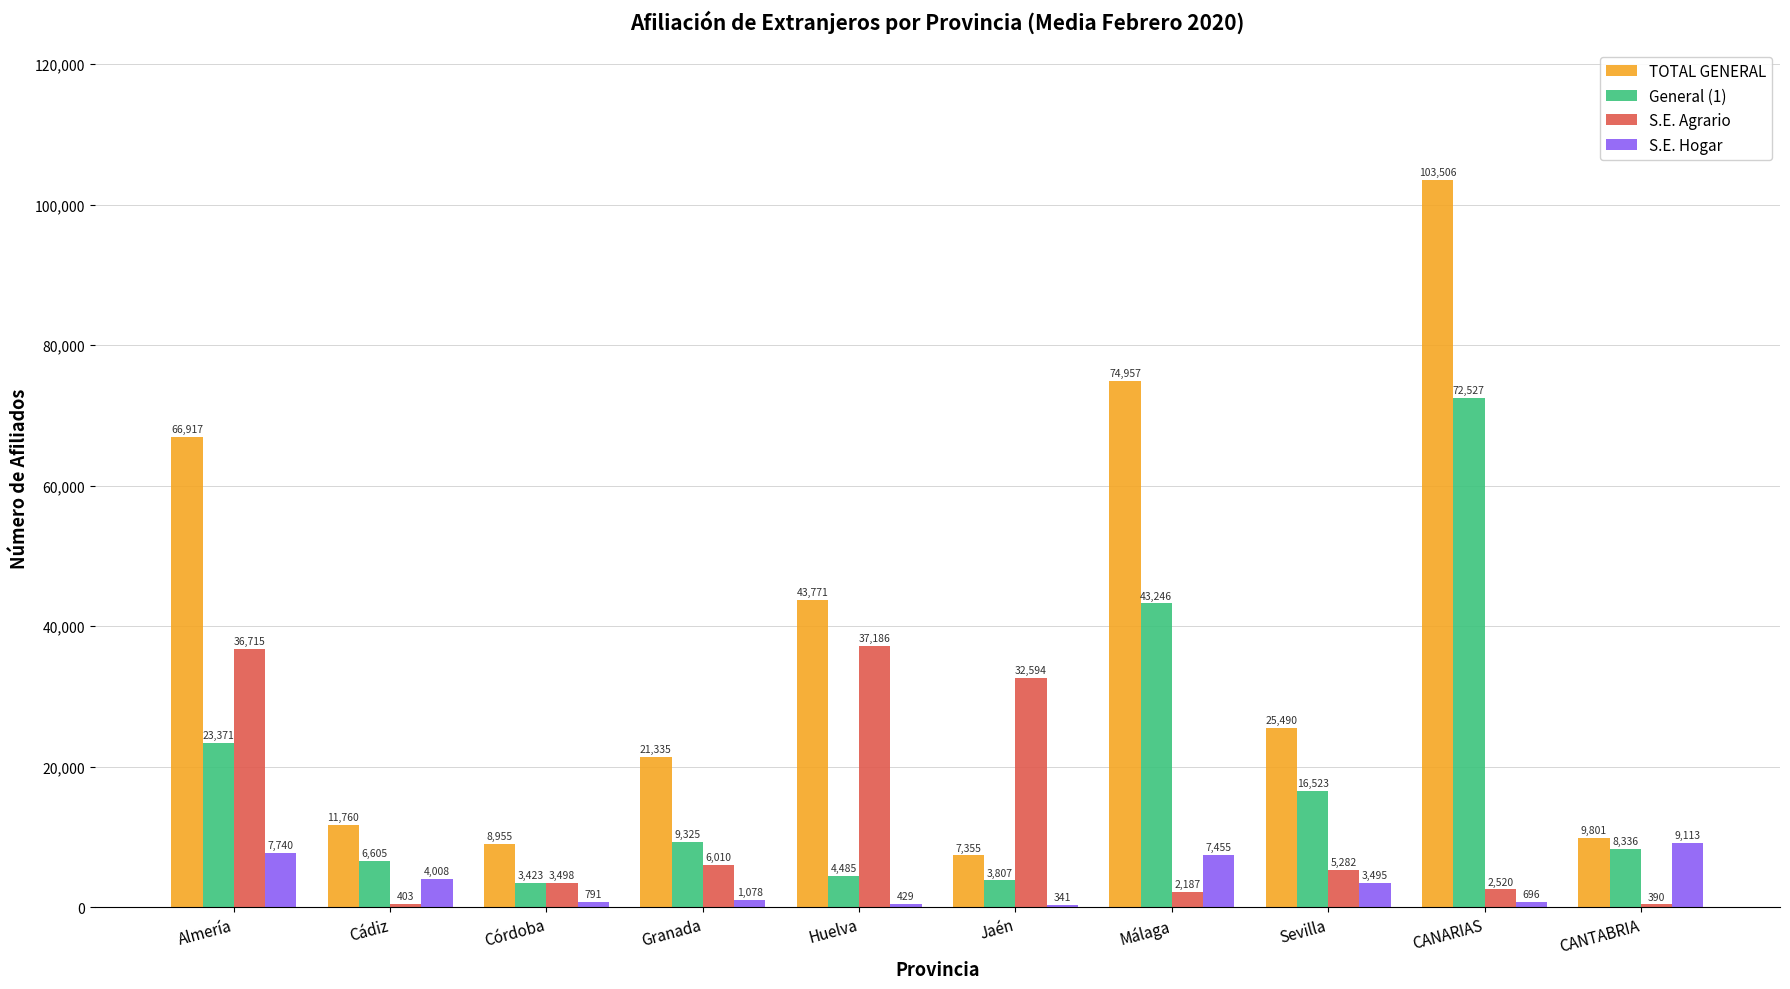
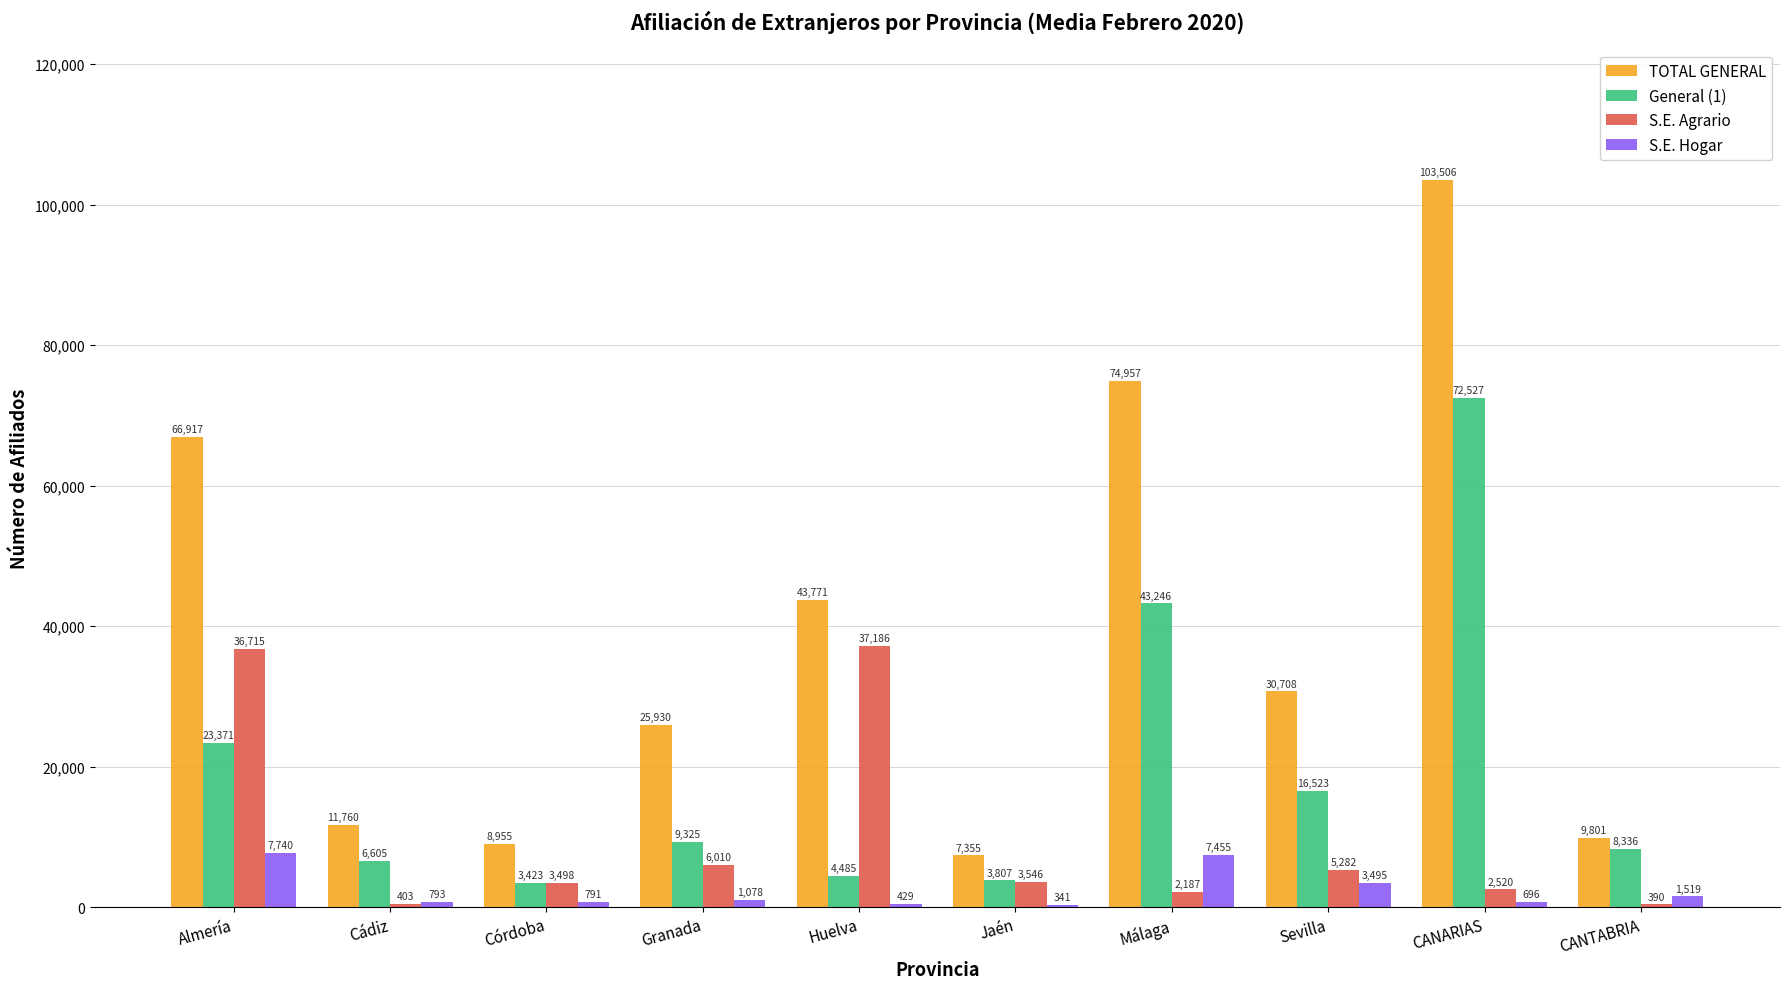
  {
    "TOTAL GENERAL": {
      "Almería": "66,917",
      "Cádiz": "11,760",
      "Córdoba": "8,955",
-     "Granada": "21,335",
+     "Granada": "25,930",
      "Huelva": "43,771",
      "Jaén": "7,355",
      "Málaga": "74,957",
-     "Sevilla": "25,490",
+     "Sevilla": "30,708",
      "CANARIAS": "103,506",
      "CANTABRIA": "9,801"
    },
    "General (1)": {
      "Almería": "23,371",
      "Cádiz": "6,605",
      "Córdoba": "3,423",
      "Granada": "9,325",
      "Huelva": "4,485",
      "Jaén": "3,807",
      "Málaga": "43,246",
      "Sevilla": "16,523",
      "CANARIAS": "72,527",
      "CANTABRIA": "8,336"
    },
    "S.E. Agrario": {
      "Almería": "36,715",
      "Cádiz": "403",
      "Córdoba": "3,498",
      "Granada": "6,010",
      "Huelva": "37,186",
-     "Jaén": "32,594",
+     "Jaén": "3,546",
      "Málaga": "2,187",
      "Sevilla": "5,282",
      "CANARIAS": "2,520",
      "CANTABRIA": "390"
    },
    "S.E. Hogar": {
      "Almería": "7,740",
-     "Cádiz": "4,008",
+     "Cádiz": "793",
      "Córdoba": "791",
      "Granada": "1,078",
      "Huelva": "429",
      "Jaén": "341",
      "Málaga": "7,455",
      "Sevilla": "3,495",
      "CANARIAS": "696",
-     "CANTABRIA": "9,113"
+     "CANTABRIA": "1,519"
    }
  }
